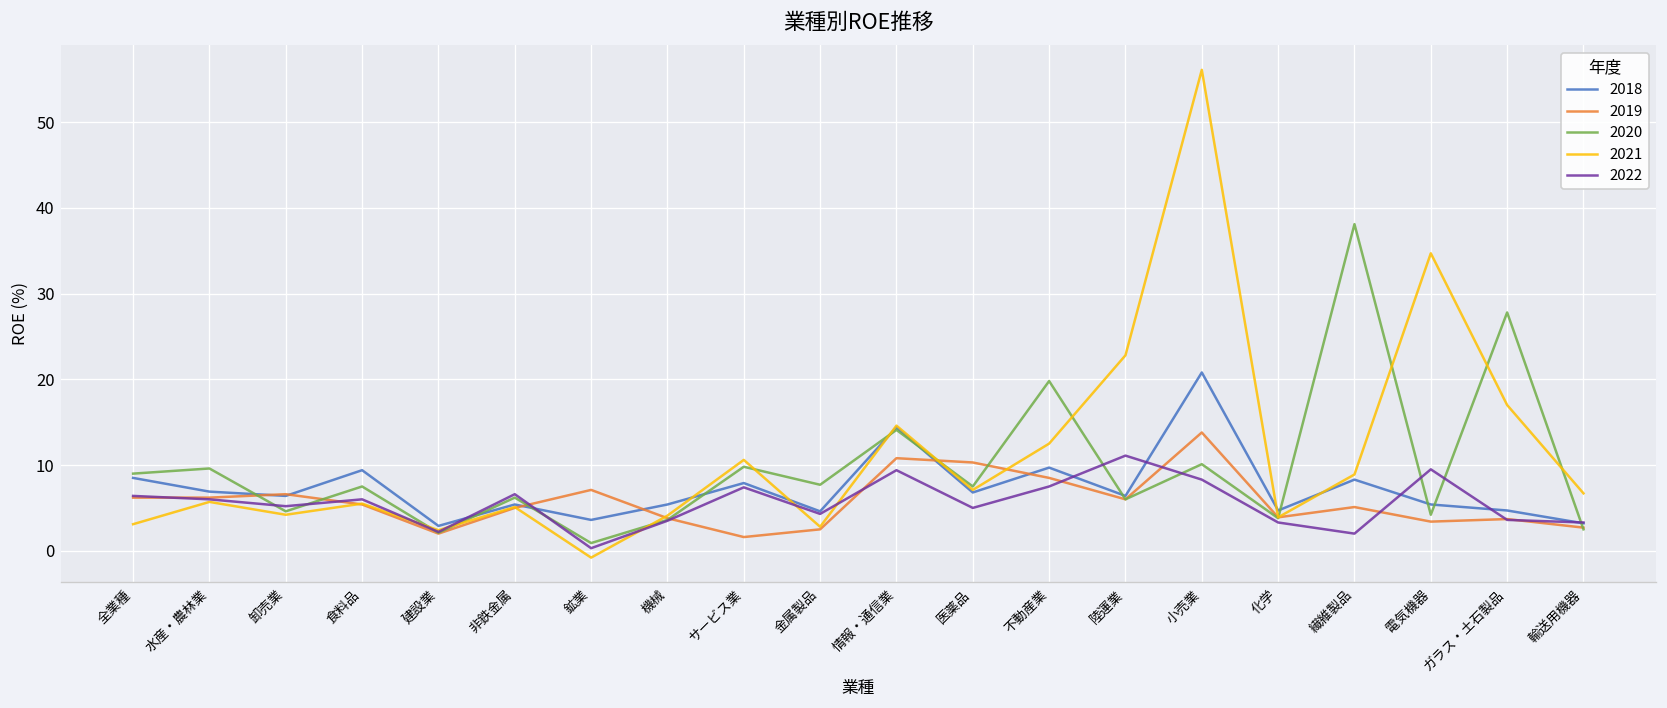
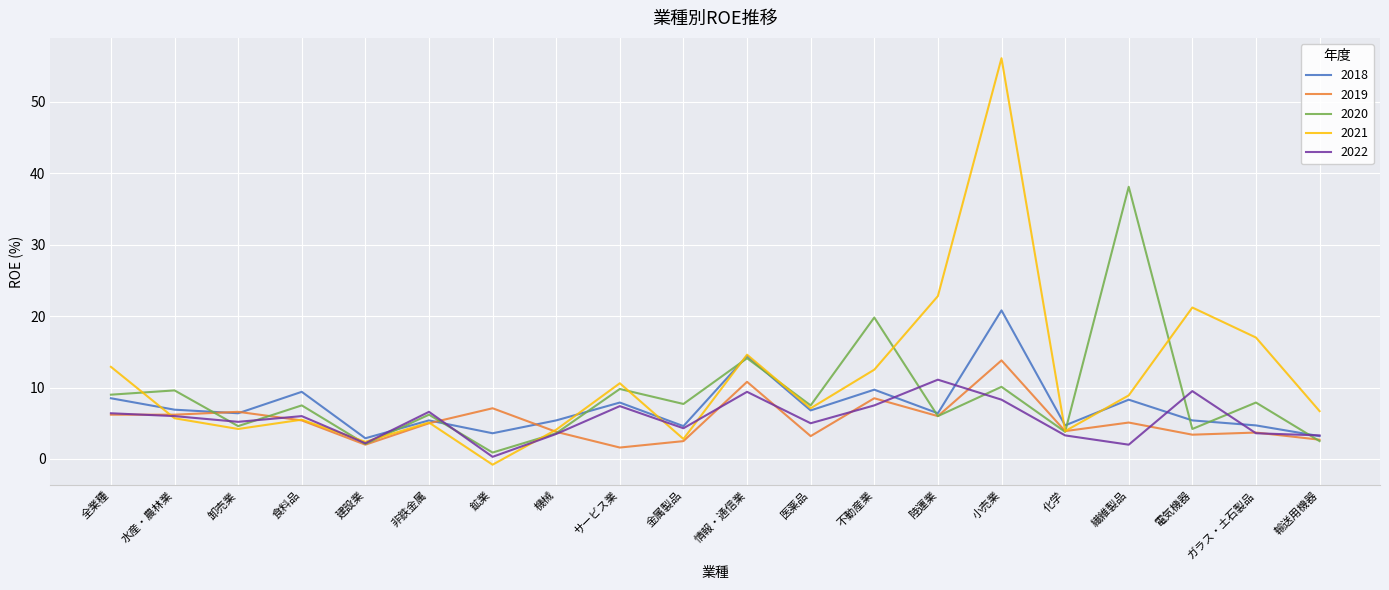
  {
    "2018": {
      "全業種": 9,
      "水産・農林業": 7,
      "食料品": 9,
      "建設業": 3,
      "鉱業": 4,
      "機械": 5,
      "サービス業": 8,
      "不動産業": 10,
      "陸運業": 6,
      "小売業": 21,
      "化学": 5,
      "繊維製品": 8,
      "電気機器": 5,
      "ガラス・土石製品": 5
    },
    "2019": {
      "鉱業": 7,
      "サービス業": 2,
      "情報・通信業": 11,
-     "医薬品": 10,
+     "医薬品": 3,
      "不動産業": 9,
      "小売業": 14,
      "繊維製品": 5,
      "電気機器": 3
    },
    "2020": {
      "全業種": 9,
      "水産・農林業": 10,
      "卸売業": 5,
      "食料品": 8,
      "非鉄金属": 6,
      "鉱業": 1,
      "サービス業": 10,
      "金属製品": 8,
      "医薬品": 8,
      "不動産業": 20,
      "小売業": 10,
      "繊維製品": 38,
      "電気機器": 4,
-     "ガラス・土石製品": 28
+     "ガラス・土石製品": 8
    },
    "2021": {
-     "全業種": 3,
+     "全業種": 13,
      "卸売業": 4,
      "鉱業": -1,
      "サービス業": 11,
      "不動産業": 13,
      "陸運業": 23,
      "小売業": 56,
      "繊維製品": 9,
-     "電気機器": 35,
+     "電気機器": 21,
      "ガラス・土石製品": 17,
      "輸送用機器": 7
    },
    "2022": {
      "卸売業": 5,
      "食料品": 6,
      "非鉄金属": 7,
      "鉱業": 0,
      "サービス業": 7,
      "情報・通信業": 9,
      "医薬品": 5,
      "不動産業": 8,
      "陸運業": 11,
      "小売業": 8,
      "化学": 3,
      "繊維製品": 2,
      "電気機器": 10
    }
  }
